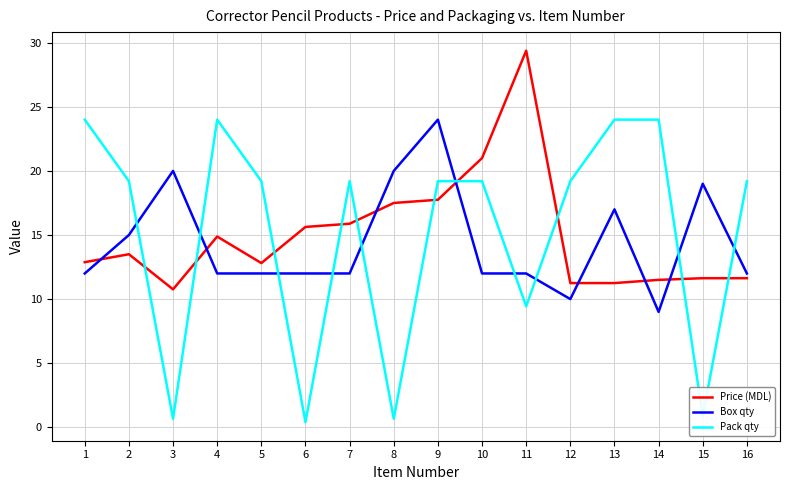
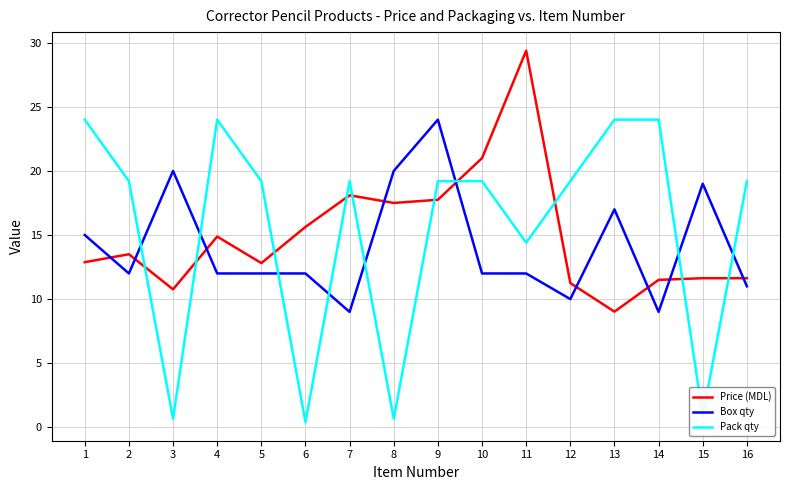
  {
    "Price (MDL)": {
      "1": 12.9,
      "2": 13.5,
      "3": 10.8,
      "4": 14.9,
      "5": 12.8,
      "6": 15.6,
-     "7": 15.9,
+     "7": 18.1,
      "8": 17.5,
      "9": 17.8,
      "10": 21.0,
      "11": 29.4,
      "12": 11.3,
-     "13": 11.3,
+     "13": 9.0,
      "14": 11.5,
      "15": 11.6,
      "16": 11.6
    },
    "Box qty": {
-     "1": 12,
-     "2": 15,
+     "1": 15,
+     "2": 12,
      "3": 20,
      "4": 12,
      "5": 12,
      "6": 12,
-     "7": 12,
+     "7": 9,
      "8": 20,
      "9": 24,
      "10": 12,
      "11": 12,
      "12": 10,
      "13": 17,
      "14": 9,
      "15": 19,
-     "16": 12
+     "16": 11
    },
    "Pack qty": {
      "1": 24.0,
      "2": 19.2,
      "3": 0.7,
      "4": 24.0,
      "5": 19.2,
      "6": 0.4,
      "7": 19.2,
      "8": 0.7,
      "9": 19.2,
      "10": 19.2,
-     "11": 9.4,
+     "11": 14.4,
      "12": 19.2,
      "13": 24.0,
      "14": 24.0,
      "16": 19.2
    }
  }
